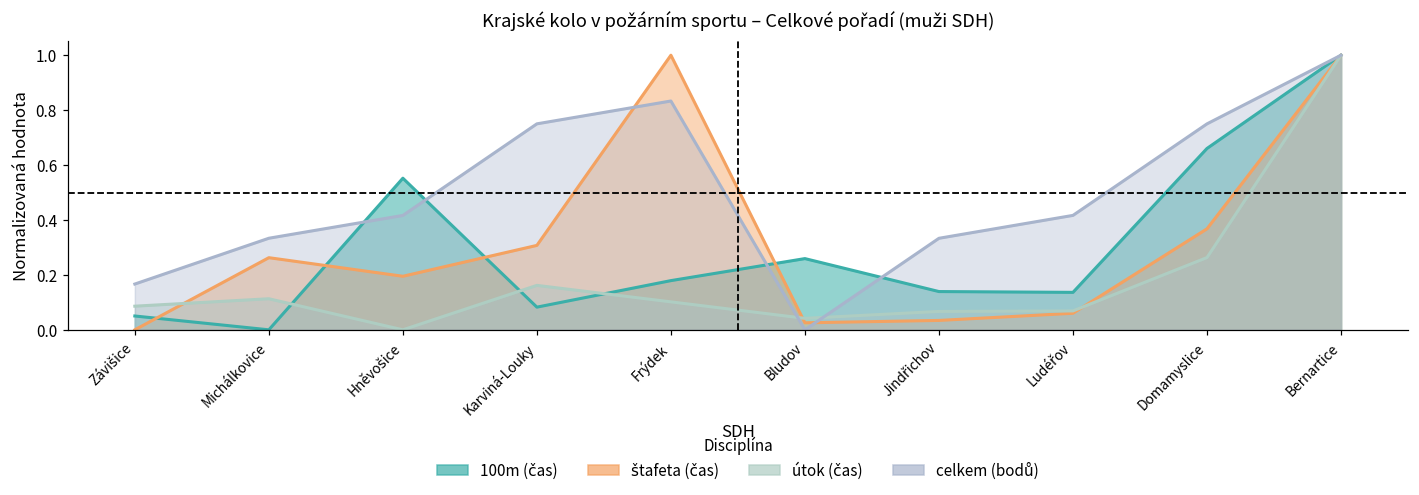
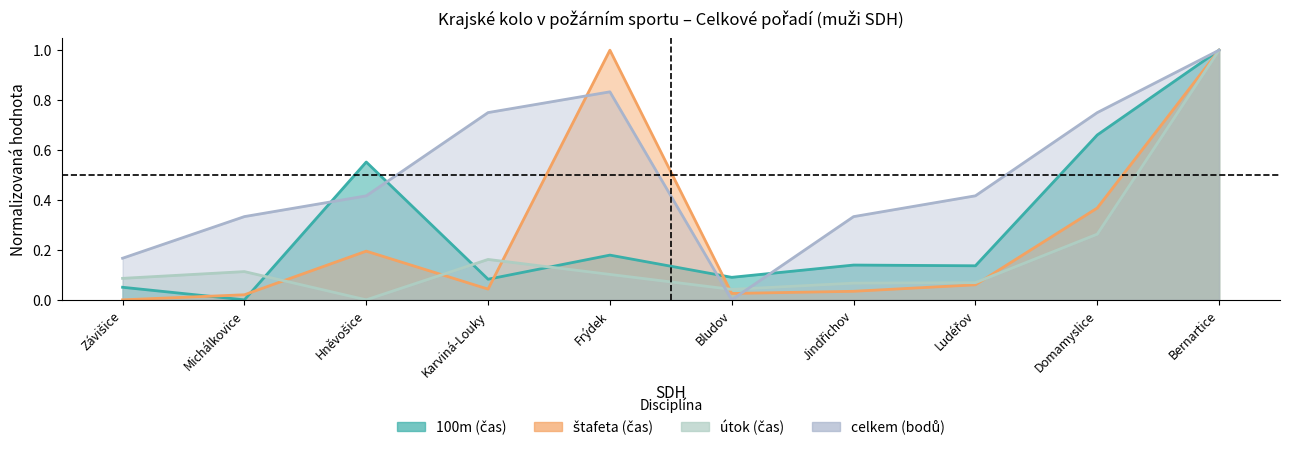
  {
    "100m (čas)": {
      "Závišice": 0.05,
      "Michálkovice": 0.00,
      "Hněvošice": 0.55,
      "Karviná-Louky": 0.08,
      "Frýdek": 0.18,
-     "Bludov": 0.26,
+     "Bludov": 0.09,
      "Jindřichov": 0.14,
      "Ludéřov": 0.14,
      "Domamyslice": 0.66
    },
    "štafeta (čas)": {
      "Závišice": 0.00,
-     "Michálkovice": 0.26,
+     "Michálkovice": 0.02,
      "Hněvošice": 0.20,
-     "Karviná-Louky": 0.31,
+     "Karviná-Louky": 0.04,
      "Frýdek": 1.00,
      "Bludov": 0.03,
      "Jindřichov": 0.03,
      "Domamyslice": 0.37
    }
  }
